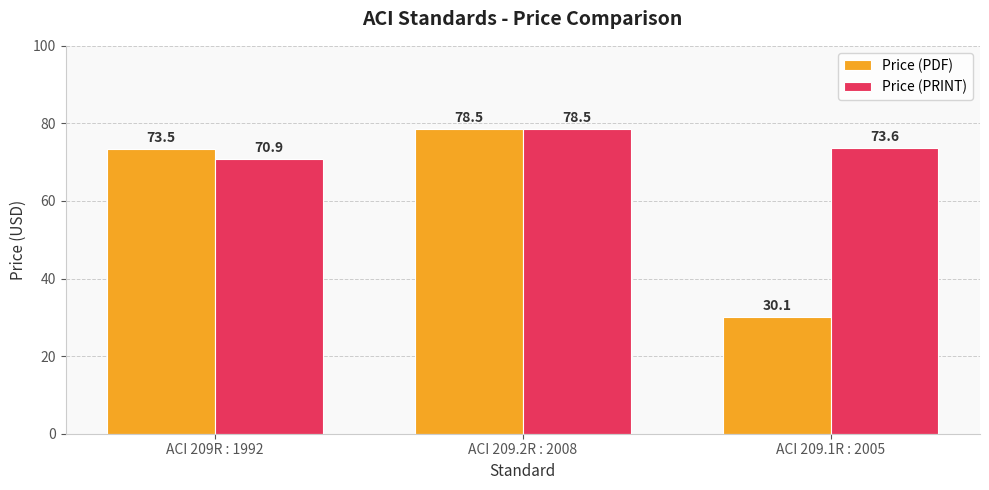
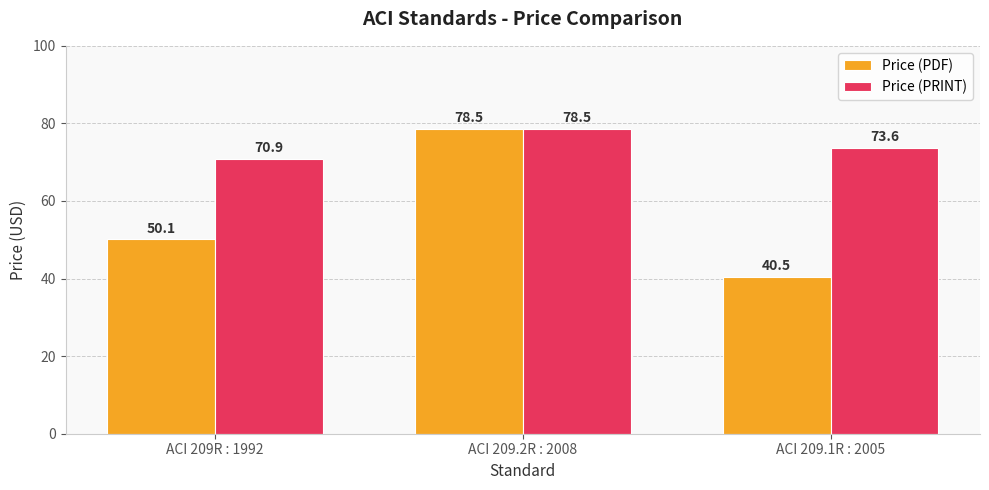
  {
    "Price (PDF)": {
-     "ACI 209R : 1992": 73.5,
+     "ACI 209R : 1992": 50.1,
      "ACI 209.2R : 2008": 78.5,
-     "ACI 209.1R : 2005": 30.1
+     "ACI 209.1R : 2005": 40.5
    },
    "Price (PRINT)": {
      "ACI 209R : 1992": 70.9,
      "ACI 209.2R : 2008": 78.5,
      "ACI 209.1R : 2005": 73.6
    }
  }
